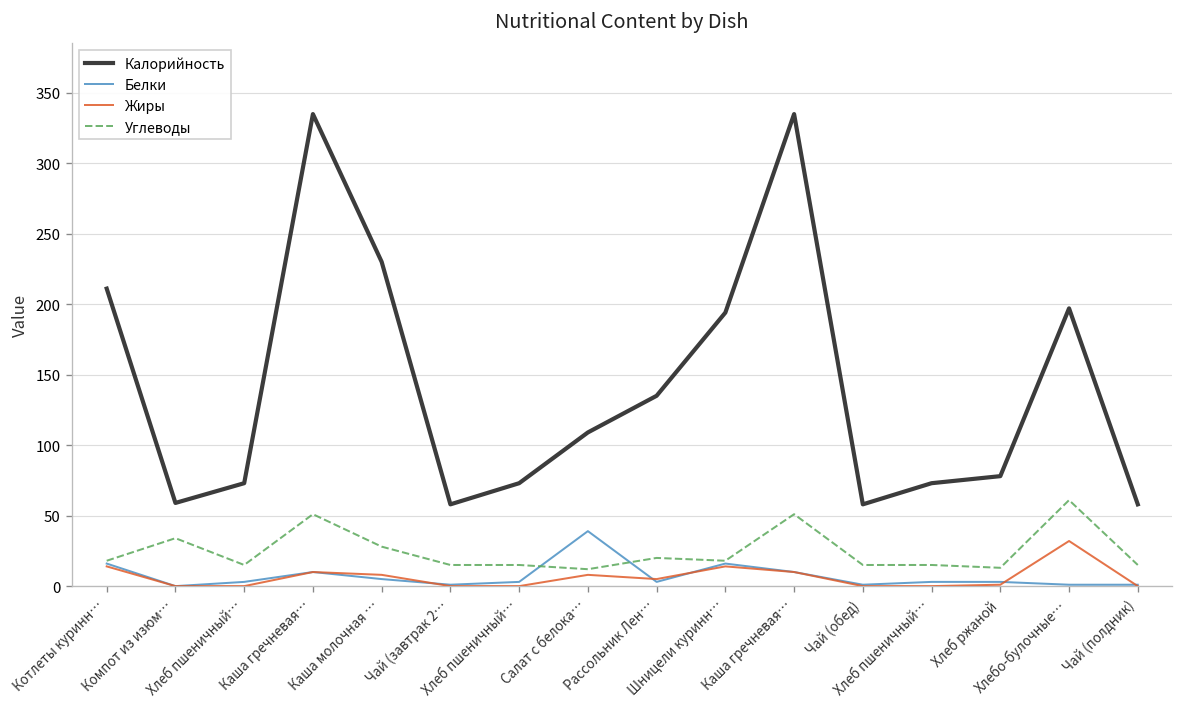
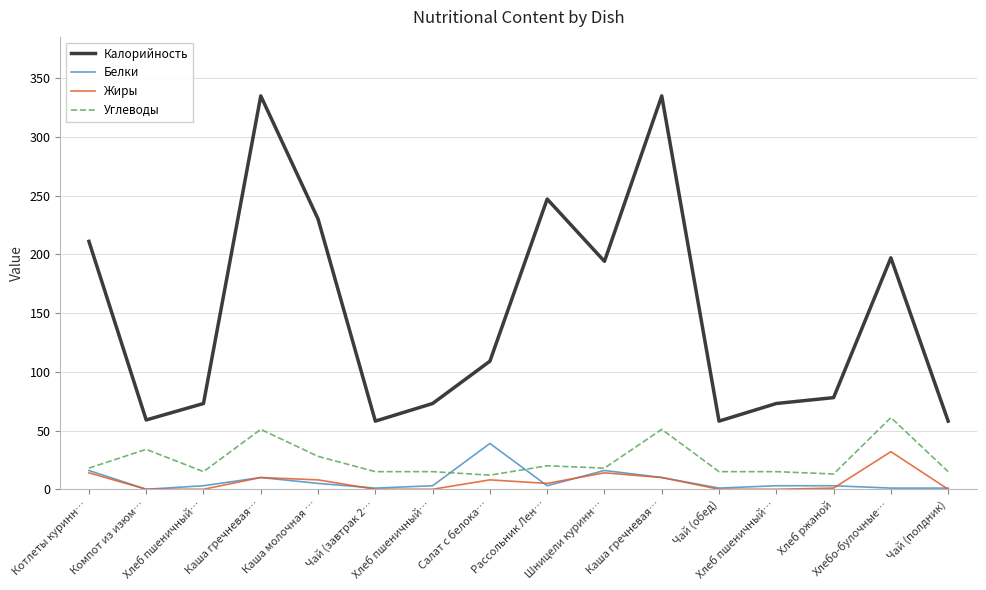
  {
    "Калорийность": {
      "Котлеты куринн…": 211,
      "Компот из изюм…": 59,
      "Каша молочная …": 230,
      "Чай (завтрак 2…": 58,
      "Салат с белока…": 109,
-     "Рассольник Лен…": 135,
+     "Рассольник Лен…": 247,
      "Шницели куринн…": 194,
      "Чай (обед)": 58,
      "Хлеб ржаной": 78,
      "Хлебо-булочные…": 197,
      "Чай (полдник)": 58
    },
    "Белки": {
      "Каша молочная …": 5,
      "Салат с белока…": 39,
      "Хлебо-булочные…": 1
    },
    "Жиры": {
      "Каша молочная …": 8,
      "Салат с белока…": 8,
      "Хлебо-булочные…": 32
    },
    "Углеводы": {
      "Компот из изюм…": 34,
      "Каша молочная …": 28,
      "Чай (завтрак 2…": 15,
      "Салат с белока…": 12,
      "Рассольник Лен…": 20,
      "Чай (обед)": 15,
      "Хлеб ржаной": 13,
      "Хлебо-булочные…": 61,
      "Чай (полдник)": 15
    }
  }
